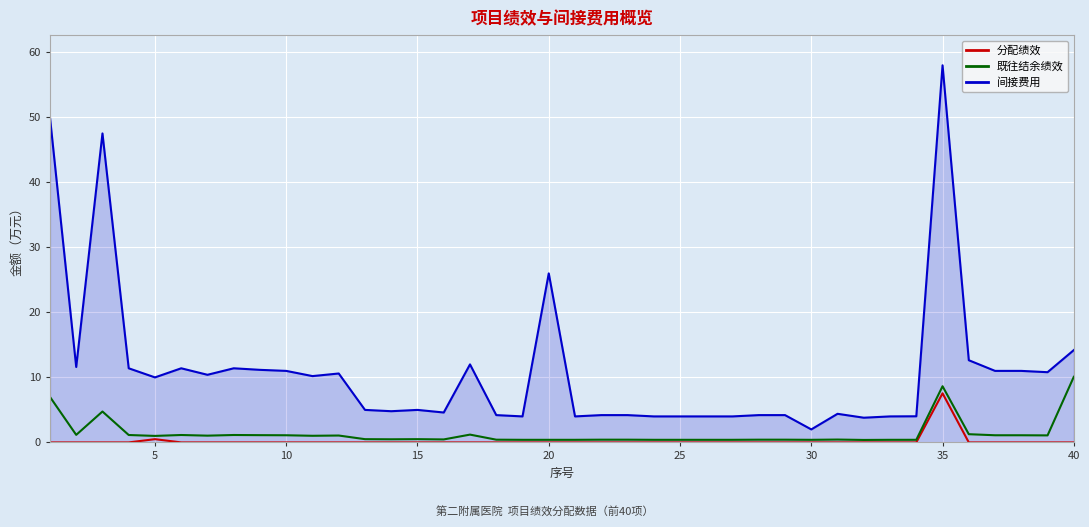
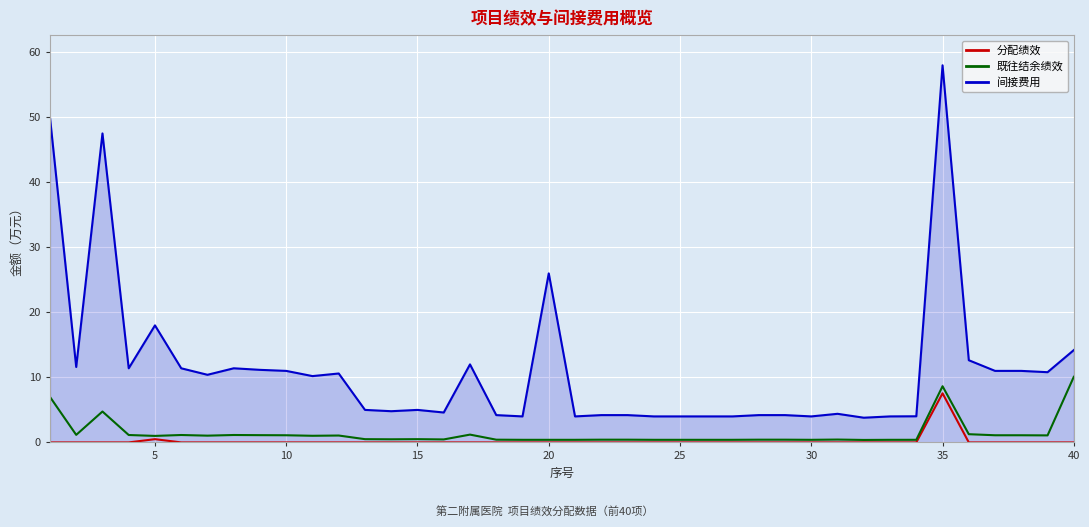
  {
    "分配绩效": {
      "5": 1,
      "10": 0,
      "15": 0,
      "20": 0,
      "25": 0,
      "30": 0,
      "35": 8,
      "40": 0
    },
    "既往结余绩效": {
      "5": 1,
      "10": 1,
      "15": 1,
      "20": 0,
      "25": 0,
      "30": 0,
      "35": 9,
      "40": 10
    },
    "间接费用": {
-     "5": 10,
+     "5": 18,
      "10": 11,
      "15": 5,
      "20": 26,
      "25": 4,
-     "30": 2,
+     "30": 4,
      "35": 58,
      "40": 14
    }
  }
